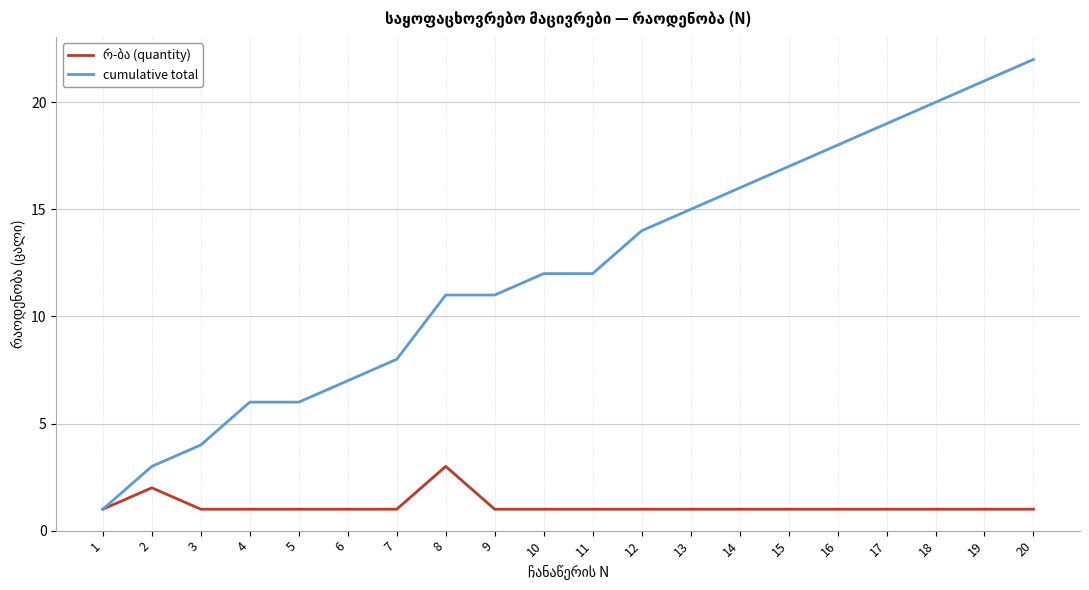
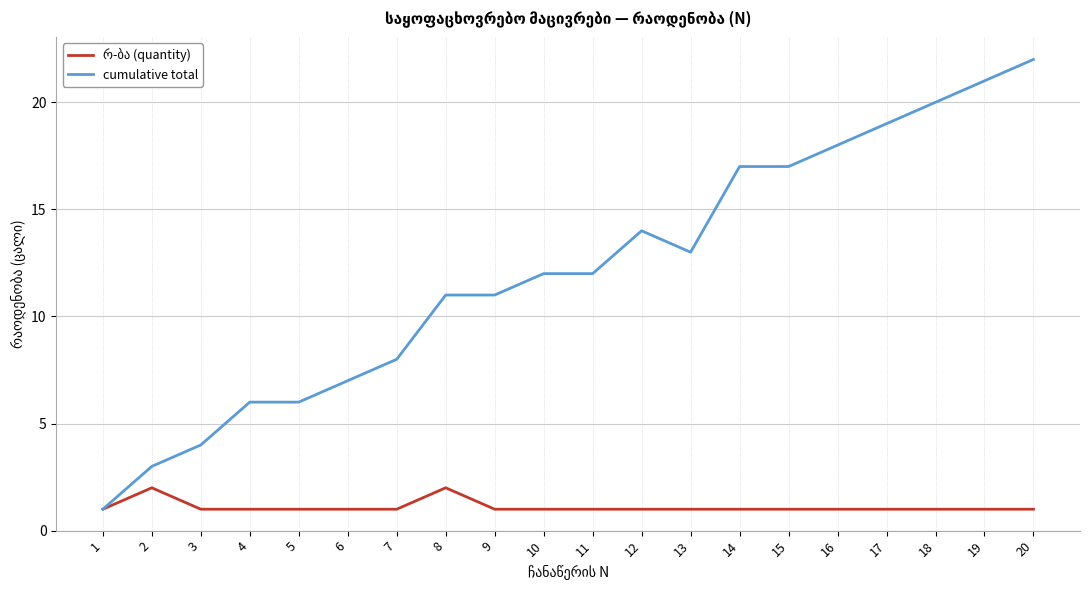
  {
    "რ-ბა (quantity)": {
      "2": 2,
      "3": 1,
      "4": 1,
      "5": 1,
      "6": 1,
      "7": 1,
-     "8": 3,
+     "8": 2,
      "9": 1,
      "10": 1,
      "11": 1,
      "12": 1,
      "13": 1,
      "14": 1,
      "15": 1,
      "16": 1,
      "17": 1,
      "18": 1,
      "19": 1,
      "20": 1
    },
    "cumulative total": {
      "2": 3,
      "3": 4,
      "4": 6,
      "5": 6,
      "6": 7,
      "7": 8,
      "8": 11,
      "9": 11,
      "10": 12,
      "11": 12,
      "12": 14,
-     "13": 15,
-     "14": 16,
+     "13": 13,
+     "14": 17,
      "15": 17,
      "16": 18,
      "17": 19,
      "18": 20,
      "19": 21,
      "20": 22
    }
  }
